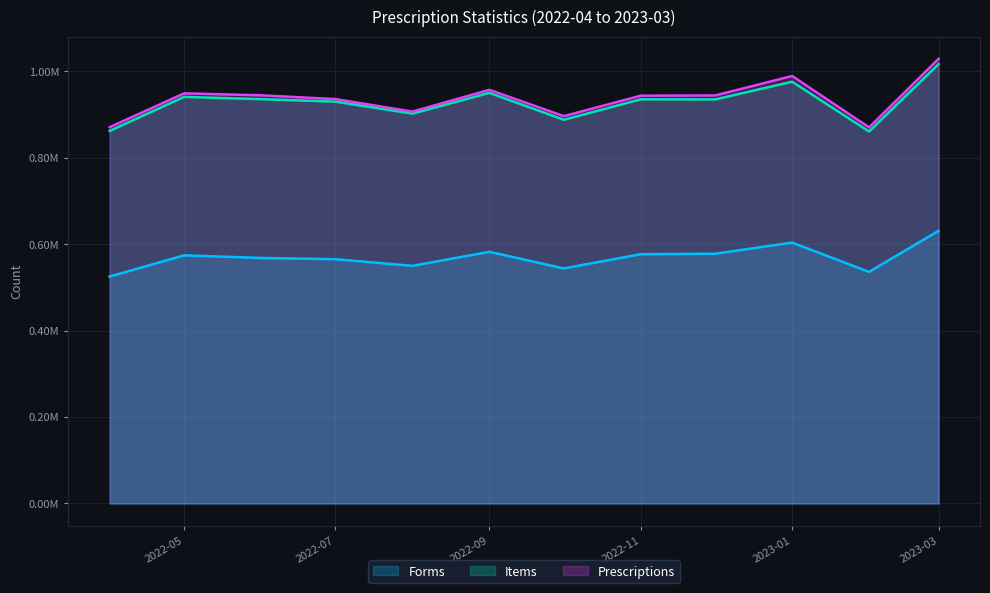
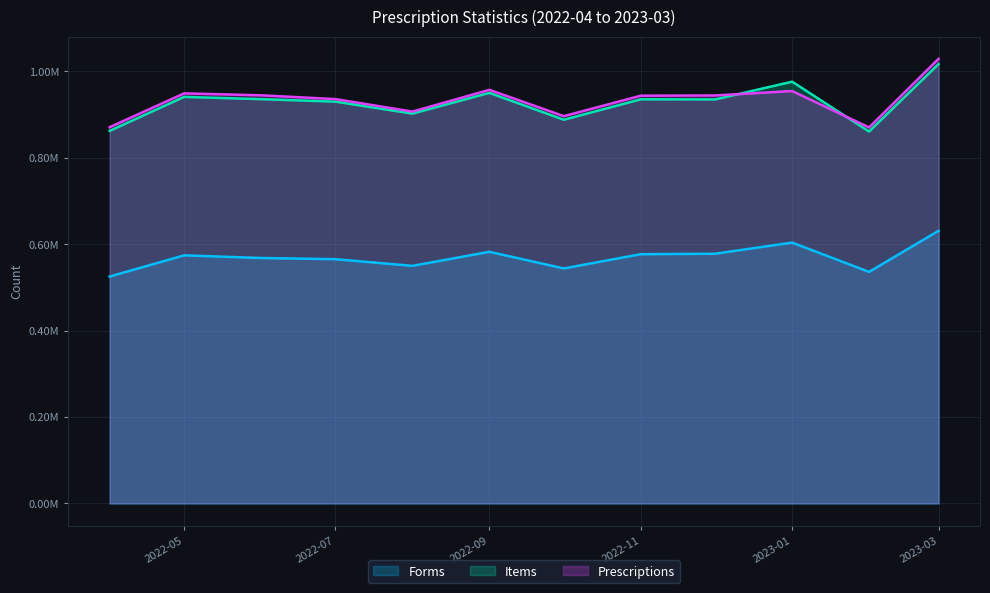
  {
    "Prescriptions": {
      "2022-05": 950000,
      "2022-07": 940000,
      "2022-09": 960000,
      "2022-11": 940000,
-     "2023-01": 990000,
+     "2023-01": 950000,
      "2023-03": 1030000
    }
  }
